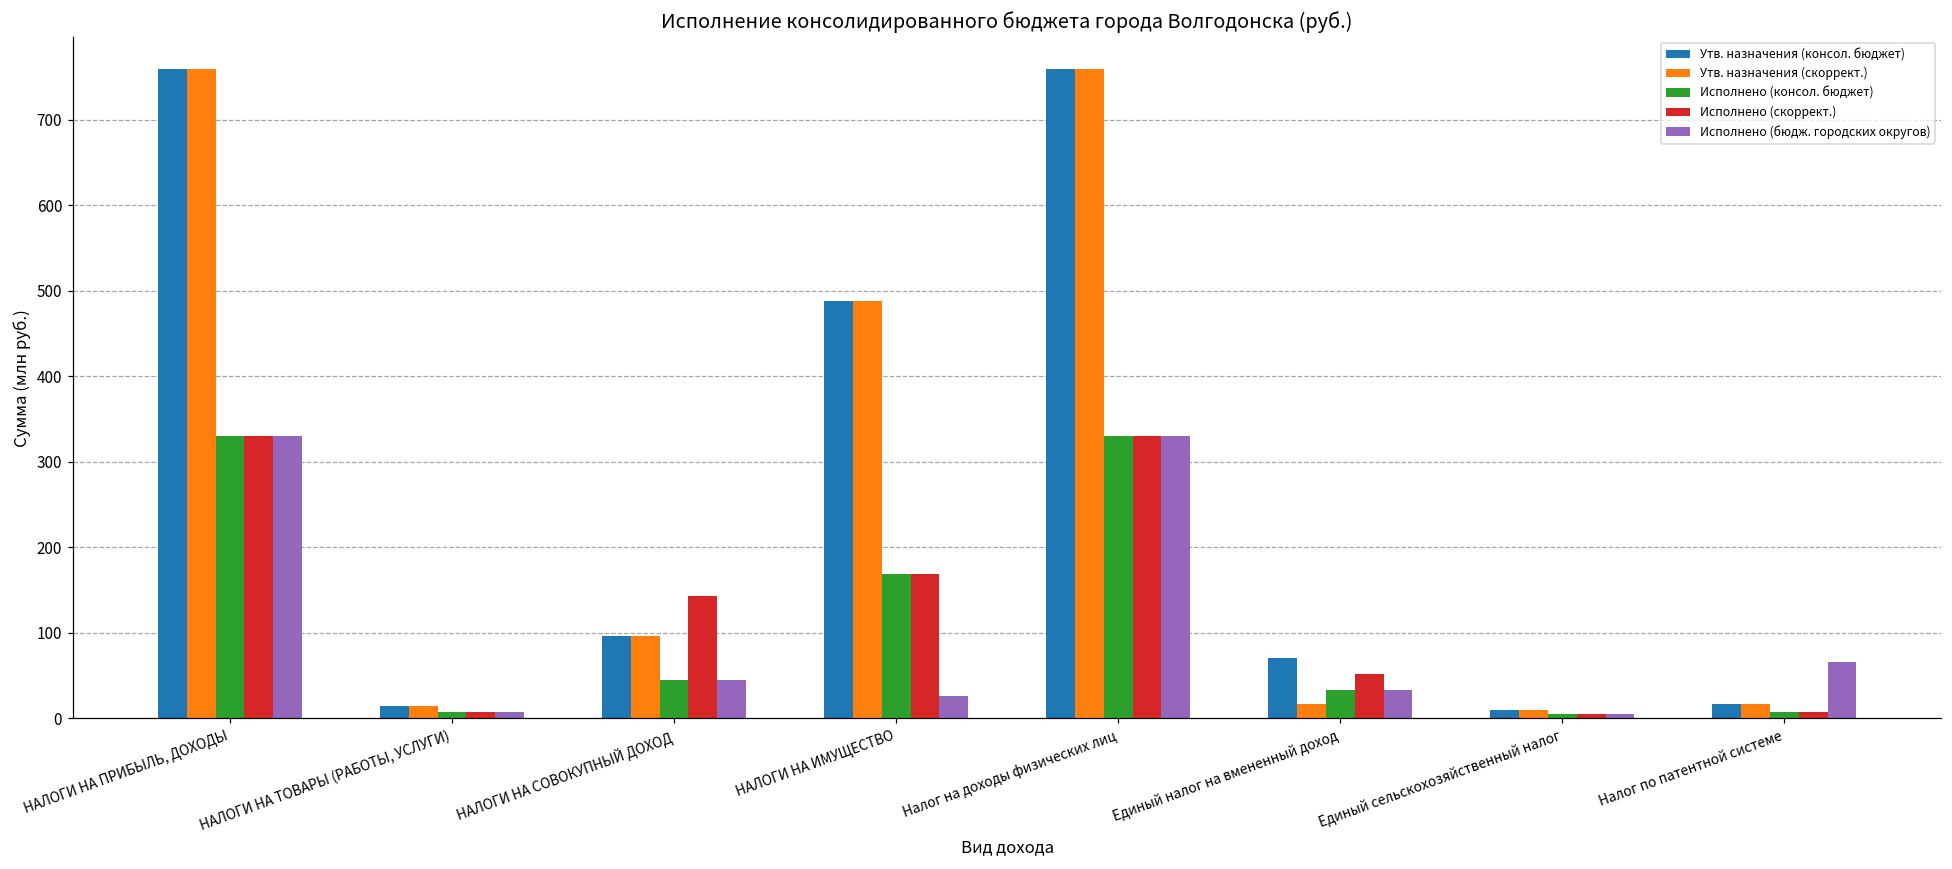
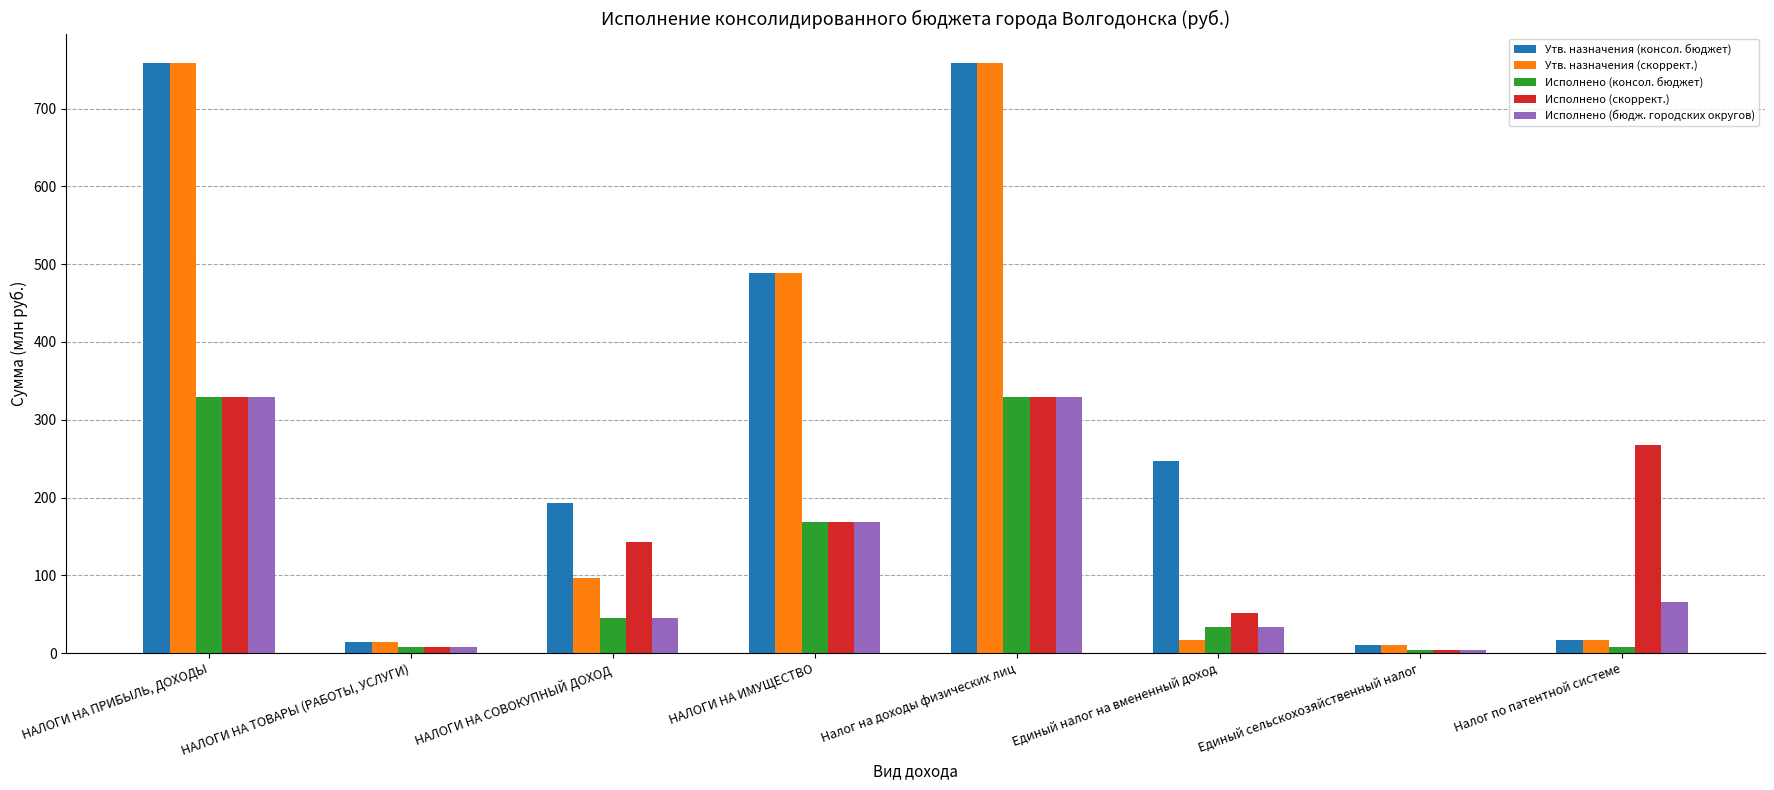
  {
    "Утв. назначения (консол. бюджет)": {
      "НАЛОГИ НА ПРИБЫЛЬ, ДОХОДЫ": 760,
      "НАЛОГИ НА ТОВАРЫ (РАБОТЫ, УСЛУГИ)": 10,
-     "НАЛОГИ НА СОВОКУПНЫЙ ДОХОД": 100,
+     "НАЛОГИ НА СОВОКУПНЫЙ ДОХОД": 190,
      "НАЛОГИ НА ИМУЩЕСТВО": 490,
      "Налог на доходы физических лиц": 760,
-     "Единый налог на вмененный доход": 70,
+     "Единый налог на вмененный доход": 250,
      "Единый сельскохозяйственный налог": 10,
      "Налог по патентной системе": 20
    },
    "Утв. назначения (скоррект.)": {
      "НАЛОГИ НА ПРИБЫЛЬ, ДОХОДЫ": 760,
      "НАЛОГИ НА ТОВАРЫ (РАБОТЫ, УСЛУГИ)": 10,
      "НАЛОГИ НА СОВОКУПНЫЙ ДОХОД": 100,
      "НАЛОГИ НА ИМУЩЕСТВО": 490,
      "Налог на доходы физических лиц": 760,
      "Единый налог на вмененный доход": 20,
      "Единый сельскохозяйственный налог": 10,
      "Налог по патентной системе": 20
    },
    "Исполнено (консол. бюджет)": {
      "НАЛОГИ НА ПРИБЫЛЬ, ДОХОДЫ": 330,
      "НАЛОГИ НА ТОВАРЫ (РАБОТЫ, УСЛУГИ)": 10,
      "НАЛОГИ НА СОВОКУПНЫЙ ДОХОД": 40,
      "НАЛОГИ НА ИМУЩЕСТВО": 170,
      "Налог на доходы физических лиц": 330,
      "Единый налог на вмененный доход": 30,
      "Единый сельскохозяйственный налог": 0,
      "Налог по патентной системе": 10
    },
    "Исполнено (скоррект.)": {
      "НАЛОГИ НА ПРИБЫЛЬ, ДОХОДЫ": 330,
      "НАЛОГИ НА ТОВАРЫ (РАБОТЫ, УСЛУГИ)": 10,
      "НАЛОГИ НА СОВОКУПНЫЙ ДОХОД": 140,
      "НАЛОГИ НА ИМУЩЕСТВО": 170,
      "Налог на доходы физических лиц": 330,
      "Единый налог на вмененный доход": 50,
      "Единый сельскохозяйственный налог": 0,
-     "Налог по патентной системе": 10
+     "Налог по патентной системе": 270
    },
    "Исполнено (бюдж. городских округов)": {
      "НАЛОГИ НА ПРИБЫЛЬ, ДОХОДЫ": 330,
      "НАЛОГИ НА ТОВАРЫ (РАБОТЫ, УСЛУГИ)": 10,
      "НАЛОГИ НА СОВОКУПНЫЙ ДОХОД": 40,
-     "НАЛОГИ НА ИМУЩЕСТВО": 30,
+     "НАЛОГИ НА ИМУЩЕСТВО": 170,
      "Налог на доходы физических лиц": 330,
      "Единый налог на вмененный доход": 30,
      "Единый сельскохозяйственный налог": 0,
      "Налог по патентной системе": 70
    }
  }
